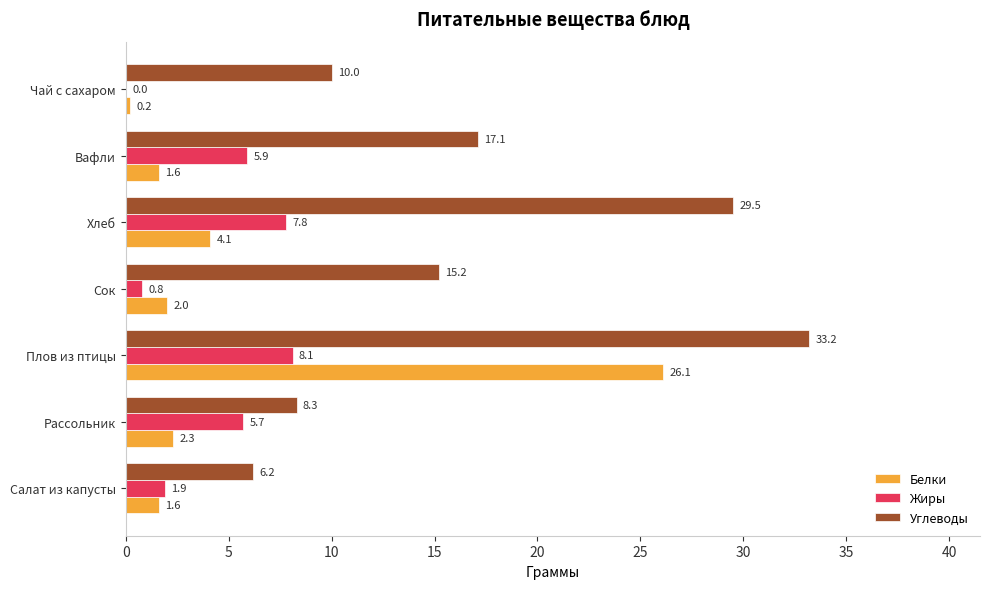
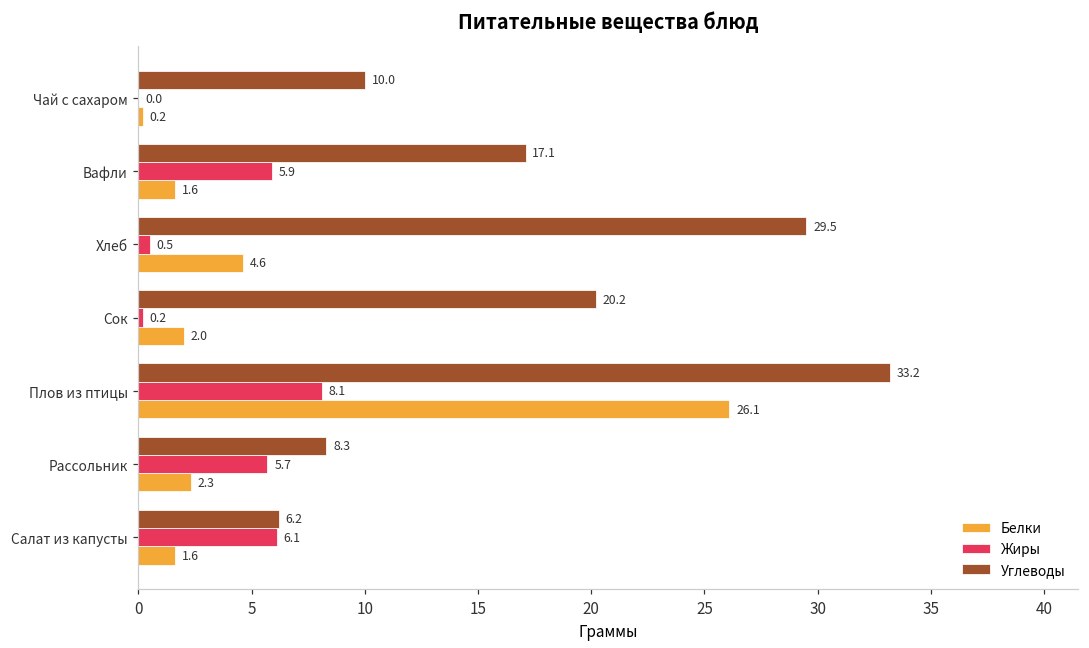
  {
    "Белки": {
      "Чай с сахаром": 0.2,
      "Вафли": 1.6,
-     "Хлеб": 4.1,
+     "Хлеб": 4.6,
      "Сок": 2.0,
      "Плов из птицы": 26.1,
      "Рассольник": 2.3,
      "Салат из капусты": 1.6
    },
    "Жиры": {
      "Чай с сахаром": 0.0,
      "Вафли": 5.9,
-     "Хлеб": 7.8,
-     "Сок": 0.8,
+     "Хлеб": 0.5,
+     "Сок": 0.2,
      "Плов из птицы": 8.1,
      "Рассольник": 5.7,
-     "Салат из капусты": 1.9
+     "Салат из капусты": 6.1
    },
    "Углеводы": {
      "Чай с сахаром": 10.0,
      "Вафли": 17.1,
      "Хлеб": 29.5,
-     "Сок": 15.2,
+     "Сок": 20.2,
      "Плов из птицы": 33.2,
      "Рассольник": 8.3,
      "Салат из капусты": 6.2
    }
  }
